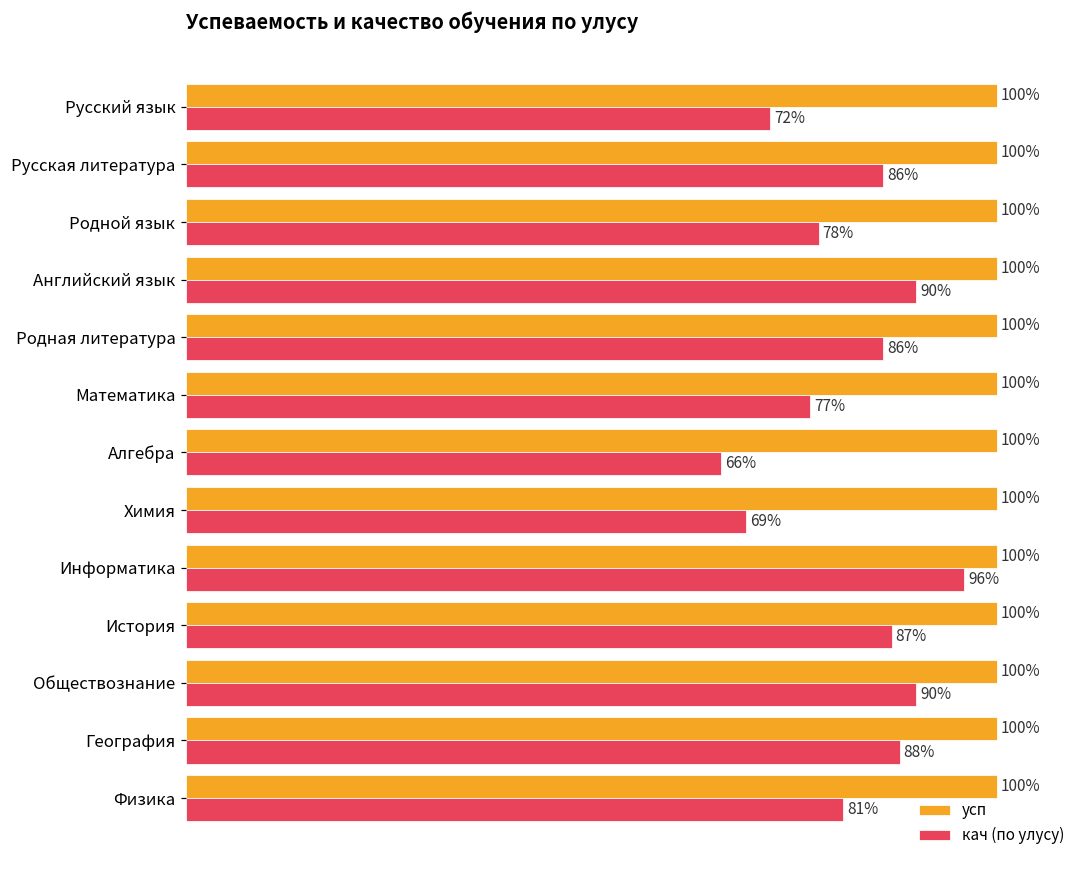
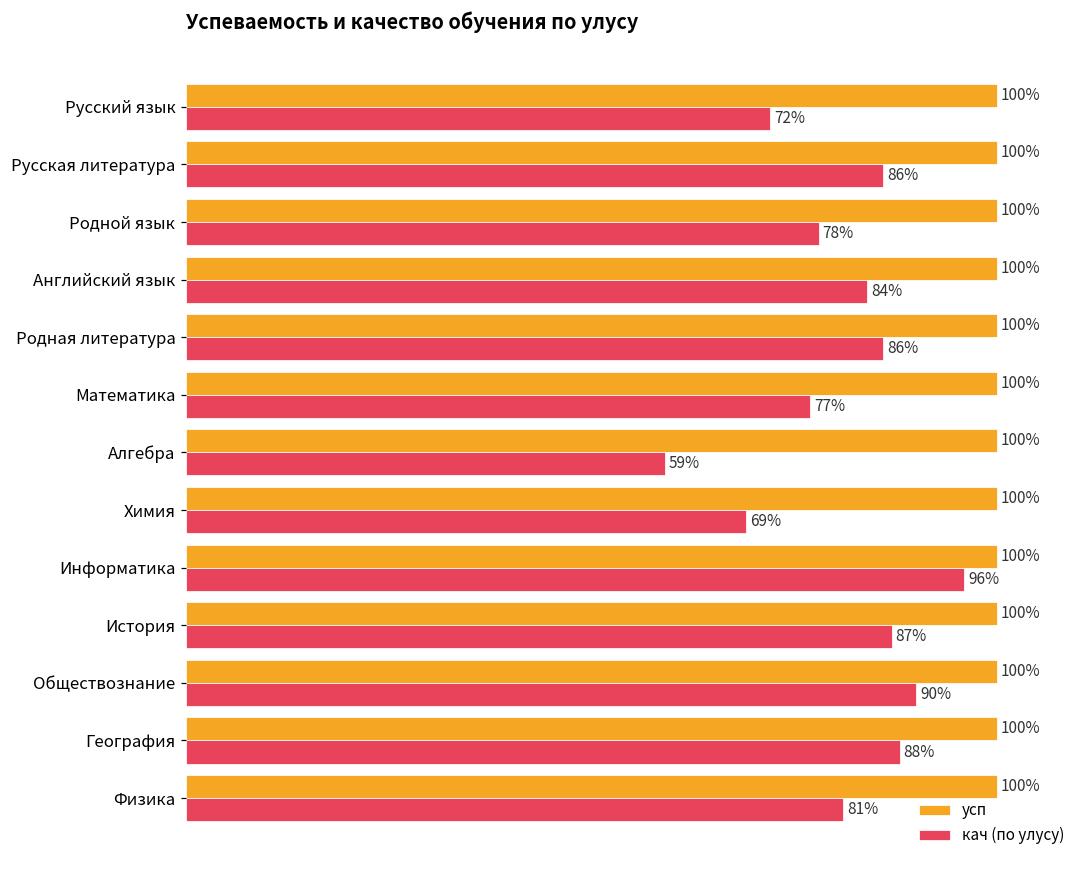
  {
    "усп": {
      "Русский язык": "100%",
      "Русская литература": "100%",
      "Родной язык": "100%",
      "Английский язык": "100%",
      "Родная литература": "100%",
      "Математика": "100%",
      "Алгебра": "100%",
      "Химия": "100%",
      "Информатика": "100%",
      "История": "100%",
      "Обществознание": "100%",
      "География": "100%",
      "Физика": "100%"
    },
    "кач (по улусу)": {
      "Русский язык": "72%",
      "Русская литература": "86%",
      "Родной язык": "78%",
-     "Английский язык": "90%",
+     "Английский язык": "84%",
      "Родная литература": "86%",
      "Математика": "77%",
-     "Алгебра": "66%",
+     "Алгебра": "59%",
      "Химия": "69%",
      "Информатика": "96%",
      "История": "87%",
      "Обществознание": "90%",
      "География": "88%",
      "Физика": "81%"
    }
  }
